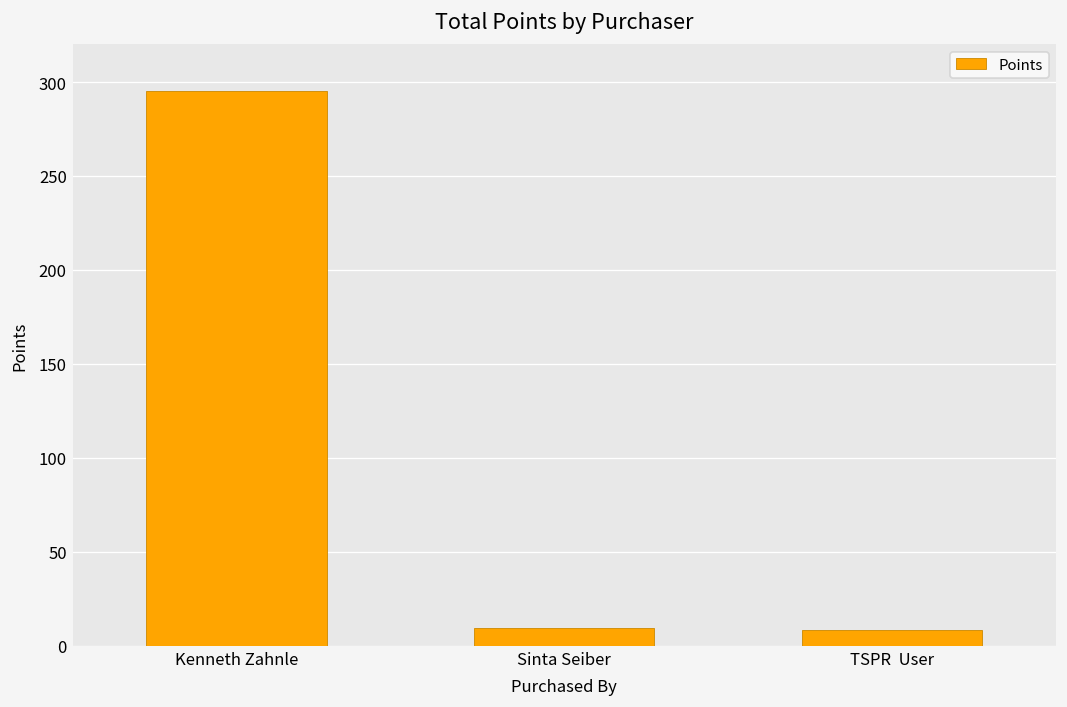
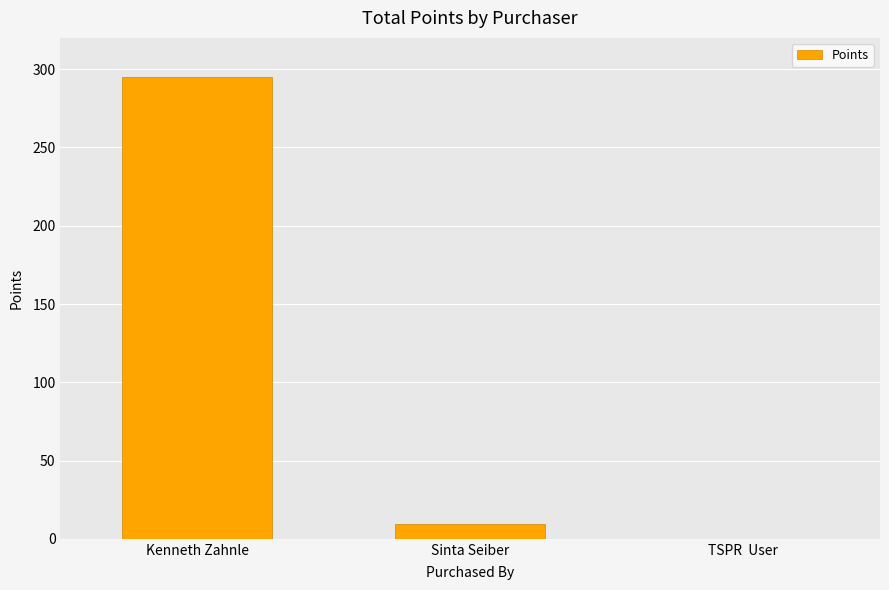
  {
    "Kenneth Zahnle": 295,
    "Sinta Seiber": 9,
-   "TSPR User": 8
+   "TSPR User": 0
  }
